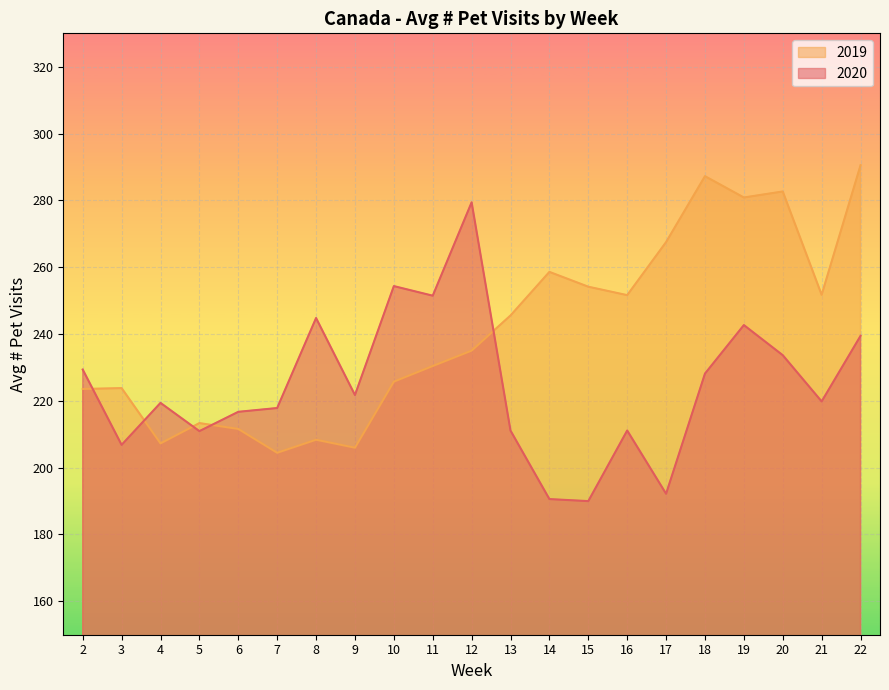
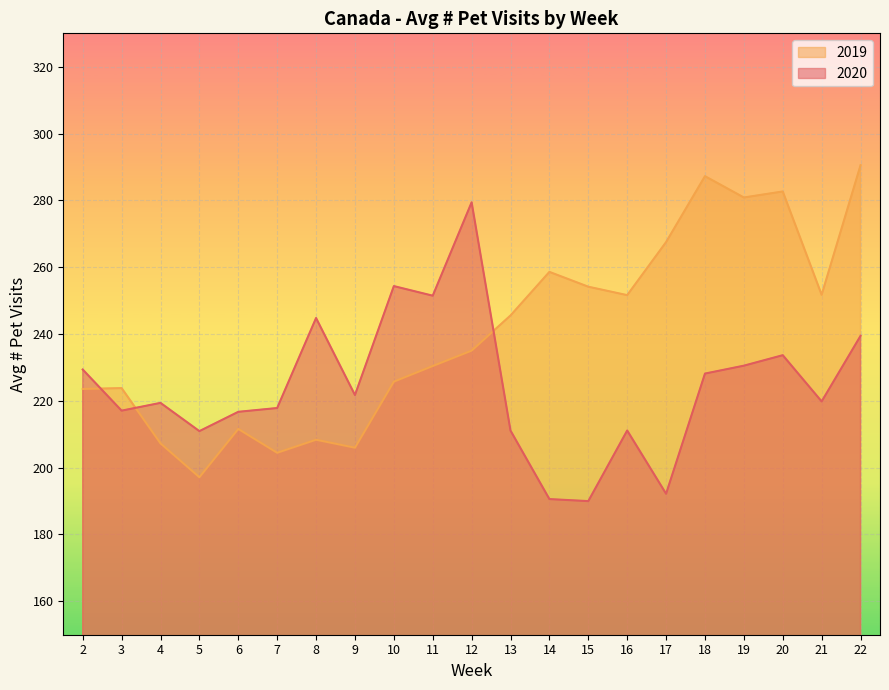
  {
    "2019": {
      "2": 224,
      "3": 224,
      "4": 207,
-     "5": 213,
+     "5": 197,
      "6": 212,
      "7": 204,
      "8": 208,
      "9": 206,
      "10": 226,
      "11": 230,
      "12": 235,
      "13": 246,
      "14": 259,
      "15": 254,
      "16": 252,
      "17": 268,
      "18": 287,
      "19": 281,
      "20": 283,
      "21": 252,
      "22": 291
    },
    "2020": {
      "2": 229,
-     "3": 207,
+     "3": 217,
      "4": 219,
      "5": 211,
      "6": 217,
      "7": 218,
      "8": 245,
      "9": 222,
      "10": 254,
      "11": 251,
      "12": 279,
      "13": 211,
      "14": 191,
      "15": 190,
      "16": 211,
      "17": 192,
      "18": 228,
-     "19": 243,
+     "19": 231,
      "20": 234,
      "21": 220,
      "22": 239
    }
  }
